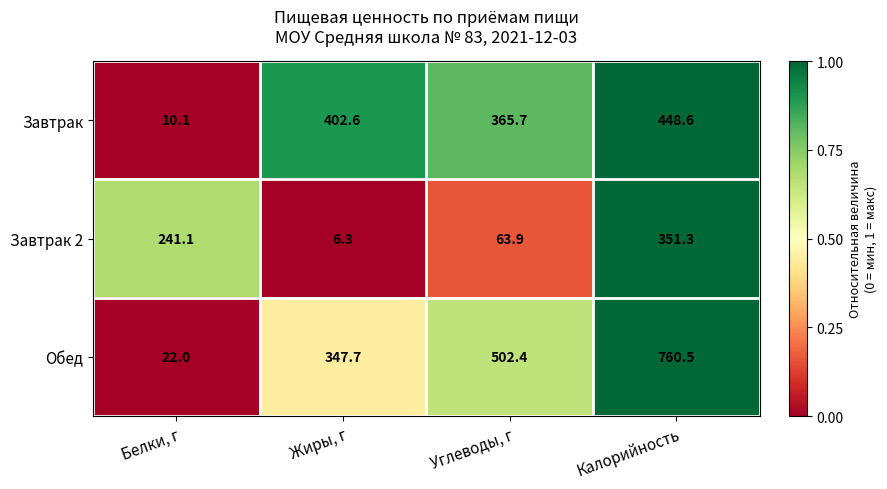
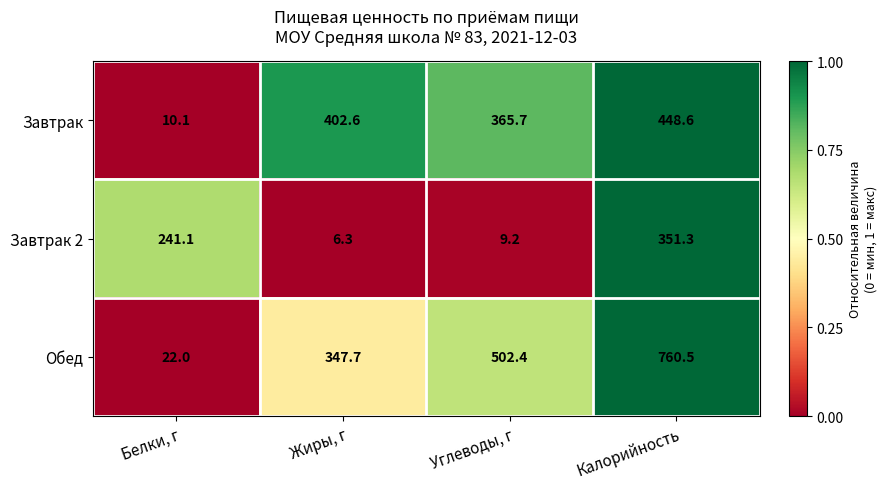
  {
    "Завтрак": {
      "Белки, г": 10.1,
      "Жиры, г": 402.6,
      "Углеводы, г": 365.7,
      "Калорийность": 448.6
    },
    "Завтрак 2": {
      "Белки, г": 241.1,
      "Жиры, г": 6.3,
-     "Углеводы, г": 63.9,
+     "Углеводы, г": 9.2,
      "Калорийность": 351.3
    },
    "Обед": {
      "Белки, г": 22.0,
      "Жиры, г": 347.7,
      "Углеводы, г": 502.4,
      "Калорийность": 760.5
    }
  }
